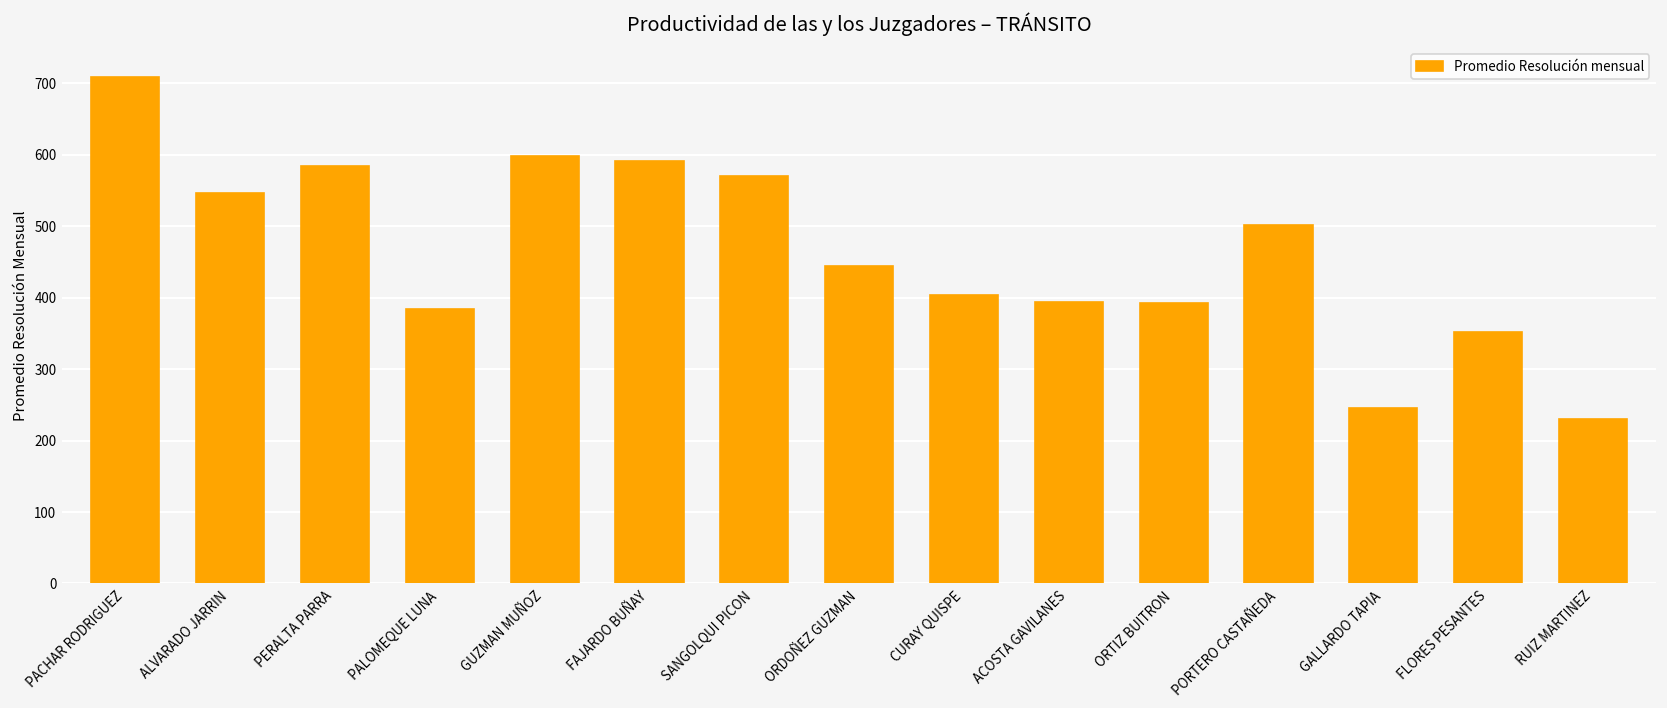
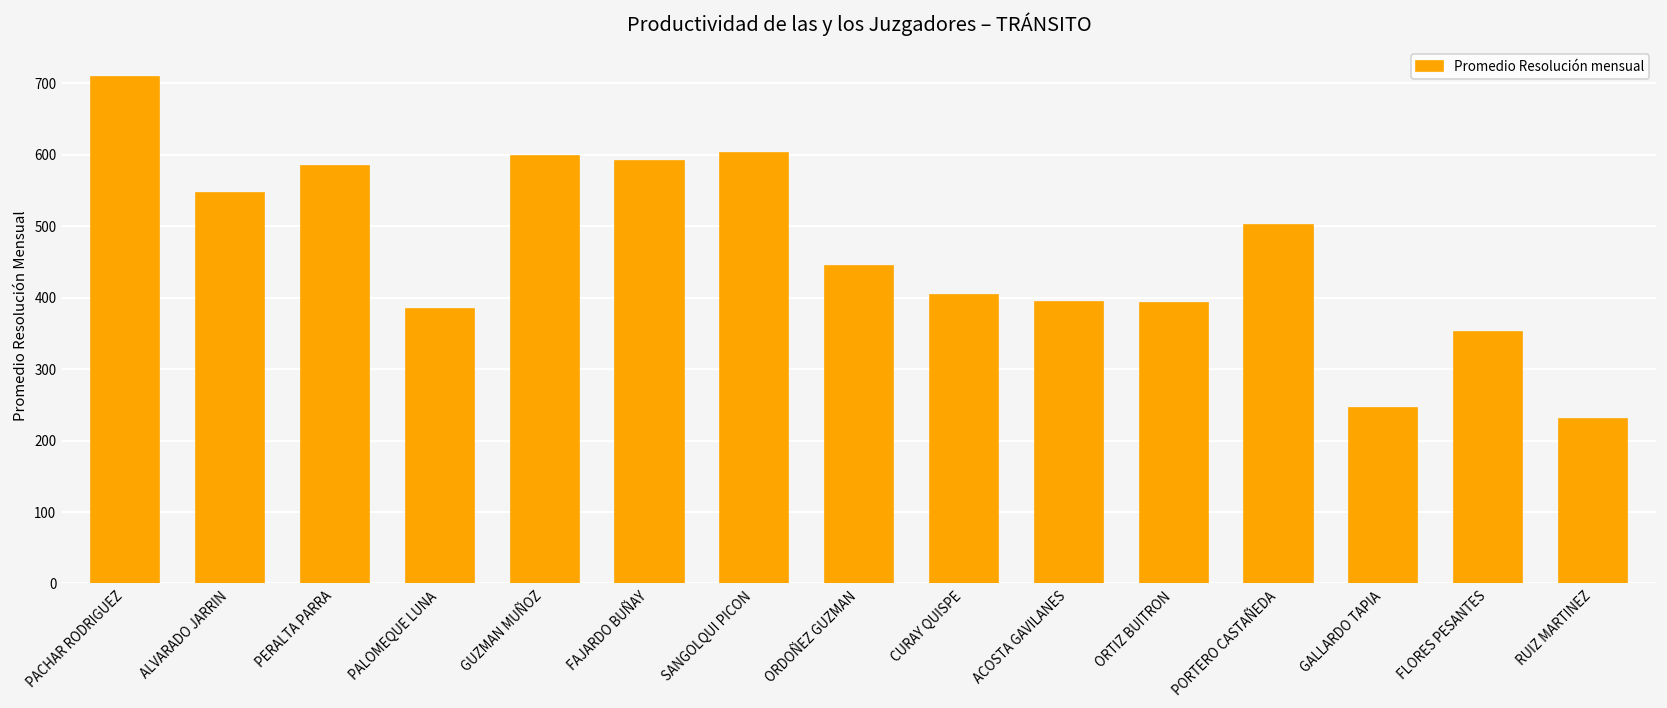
  {
    "PACHAR RODRIGUEZ": 710,
    "ALVARADO JARRIN": 550,
    "PERALTA PARRA": 590,
    "PALOMEQUE LUNA": 380,
    "GUZMAN MUÑOZ": 600,
    "FAJARDO BUÑAY": 590,
-   "SANGOLQUI PICON": 570,
+   "SANGOLQUI PICON": 600,
    "ORDOÑEZ GUZMAN": 450,
    "CURAY QUISPE": 400,
    "ACOSTA GAVILANES": 390,
    "ORTIZ BUITRON": 390,
    "PORTERO CASTAÑEDA": 500,
    "GALLARDO TAPIA": 250,
    "FLORES PESANTES": 350,
    "RUIZ MARTINEZ": 230
  }
